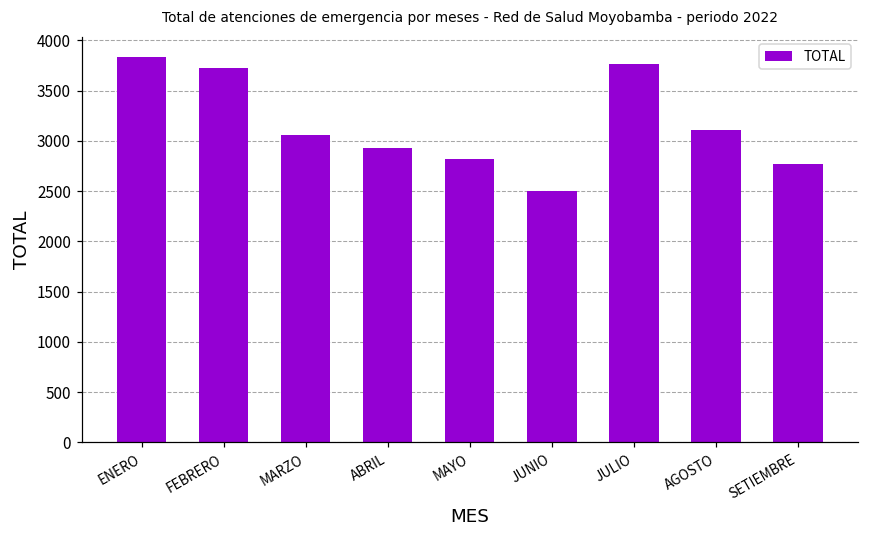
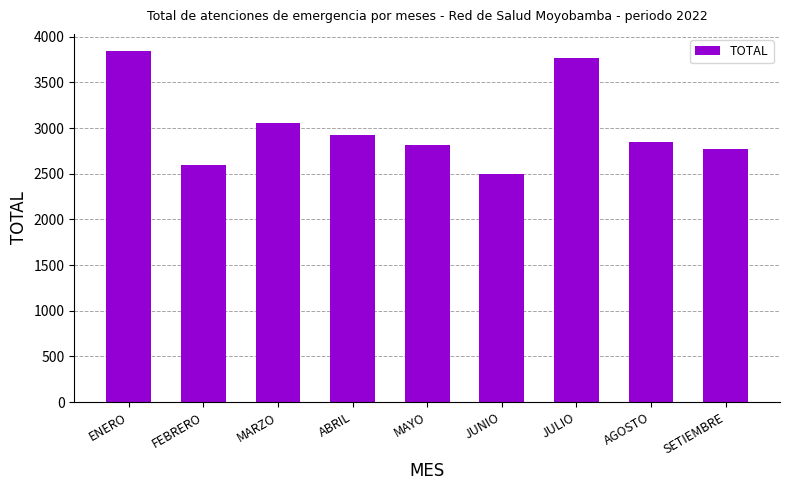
  {
    "ENERO": 3800,
-   "FEBRERO": 3700,
+   "FEBRERO": 2600,
    "MARZO": 3100,
    "ABRIL": 2900,
    "MAYO": 2800,
    "JUNIO": 2500,
    "JULIO": 3800,
-   "AGOSTO": 3100,
+   "AGOSTO": 2800,
    "SETIEMBRE": 2800
  }
